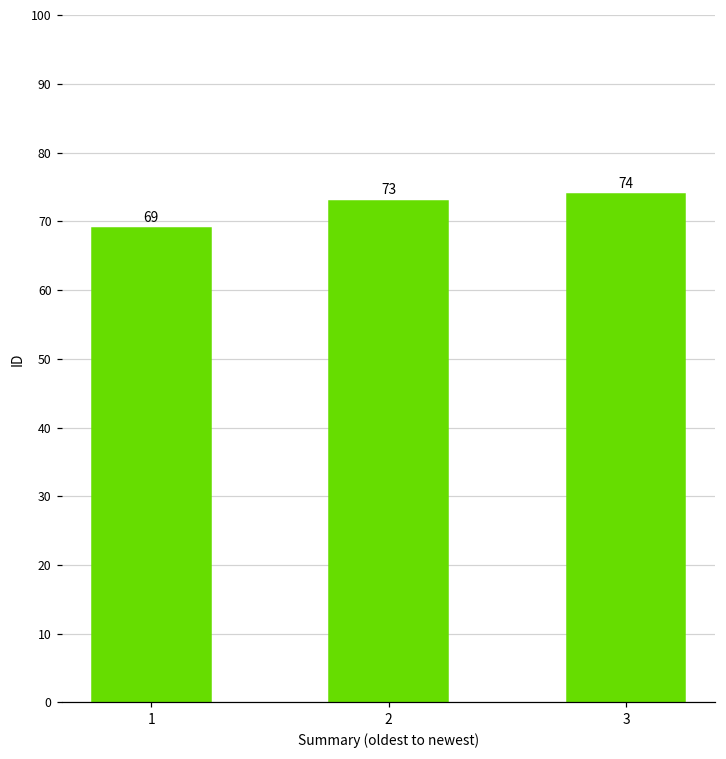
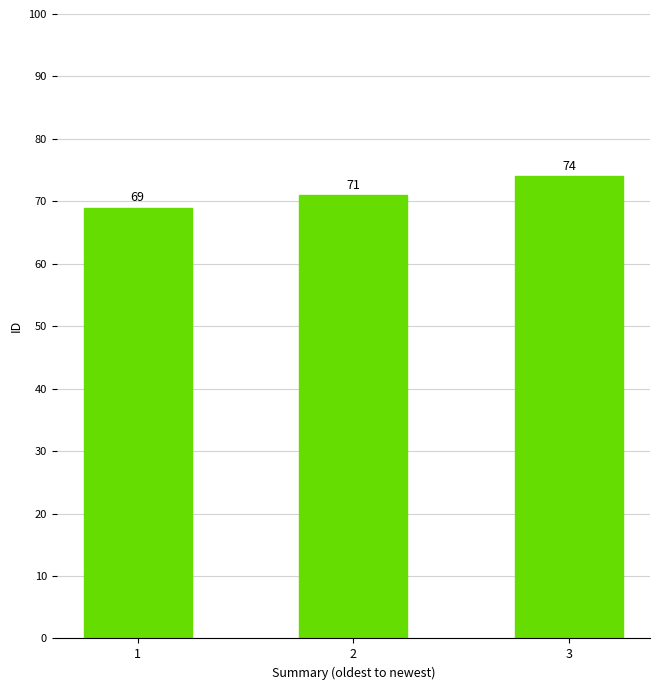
  {
    "1": 69,
-   "2": 73,
+   "2": 71,
    "3": 74
  }
